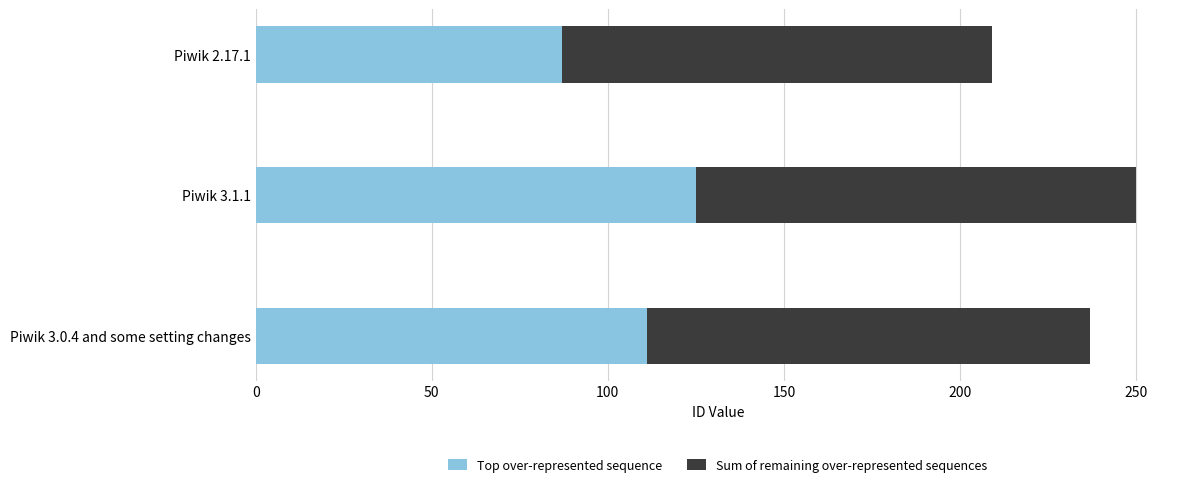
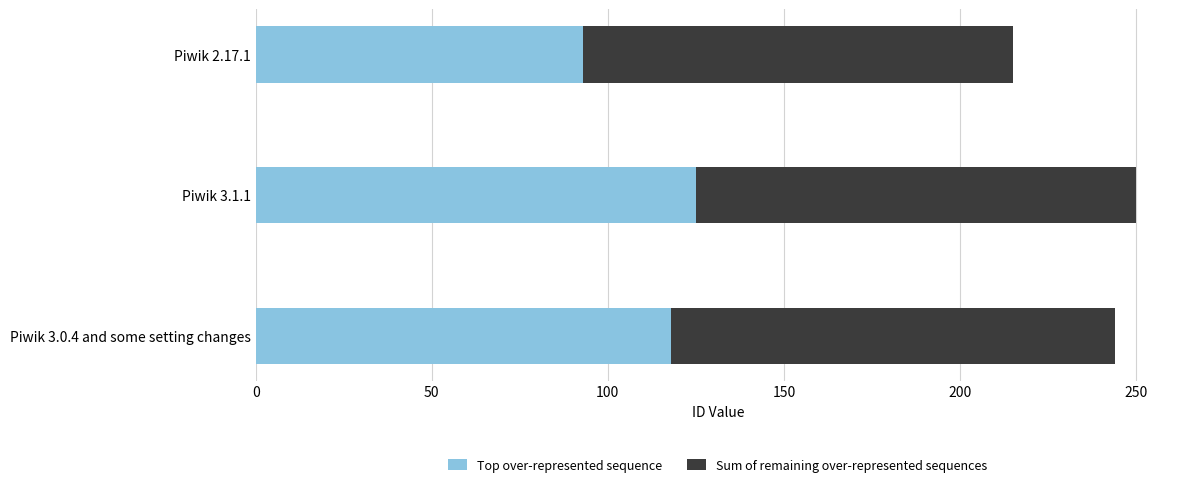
  {
    "Top over-represented sequence": {
-     "Piwik 2.17.1": 87,
+     "Piwik 2.17.1": 93,
      "Piwik 3.1.1": 125,
-     "Piwik 3.0.4 and some setting changes": 111
+     "Piwik 3.0.4 and some setting changes": 118
    },
    "Sum of remaining over-represented sequences": {
      "Piwik 2.17.1": 122,
      "Piwik 3.1.1": 125,
      "Piwik 3.0.4 and some setting changes": 126
    }
  }
